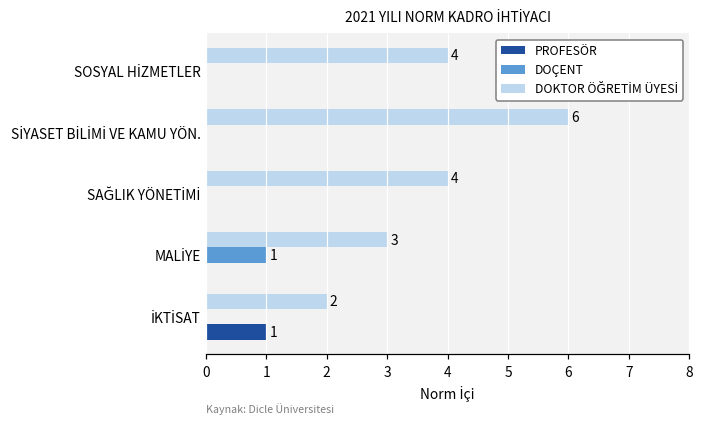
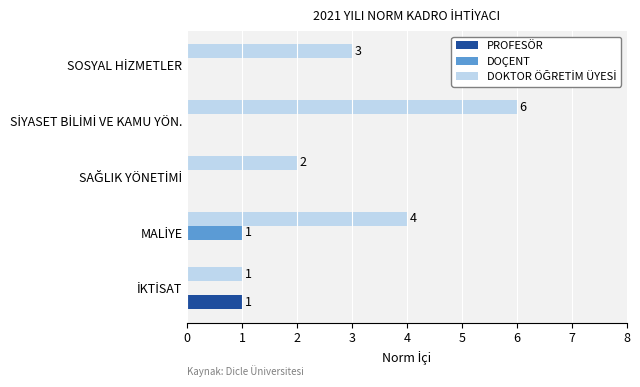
  {
    "PROFESÖR": {
      "İKTİSAT": 1
    },
    "DOÇENT": {
      "MALİYE": 1
    },
    "DOKTOR ÖĞRETİM ÜYESİ": {
-     "SOSYAL HİZMETLER": 4,
+     "SOSYAL HİZMETLER": 3,
      "SİYASET BİLİMİ VE KAMU YÖN.": 6,
-     "SAĞLIK YÖNETİMİ": 4,
-     "MALİYE": 3,
-     "İKTİSAT": 2
+     "SAĞLIK YÖNETİMİ": 2,
+     "MALİYE": 4,
+     "İKTİSAT": 1
    }
  }
